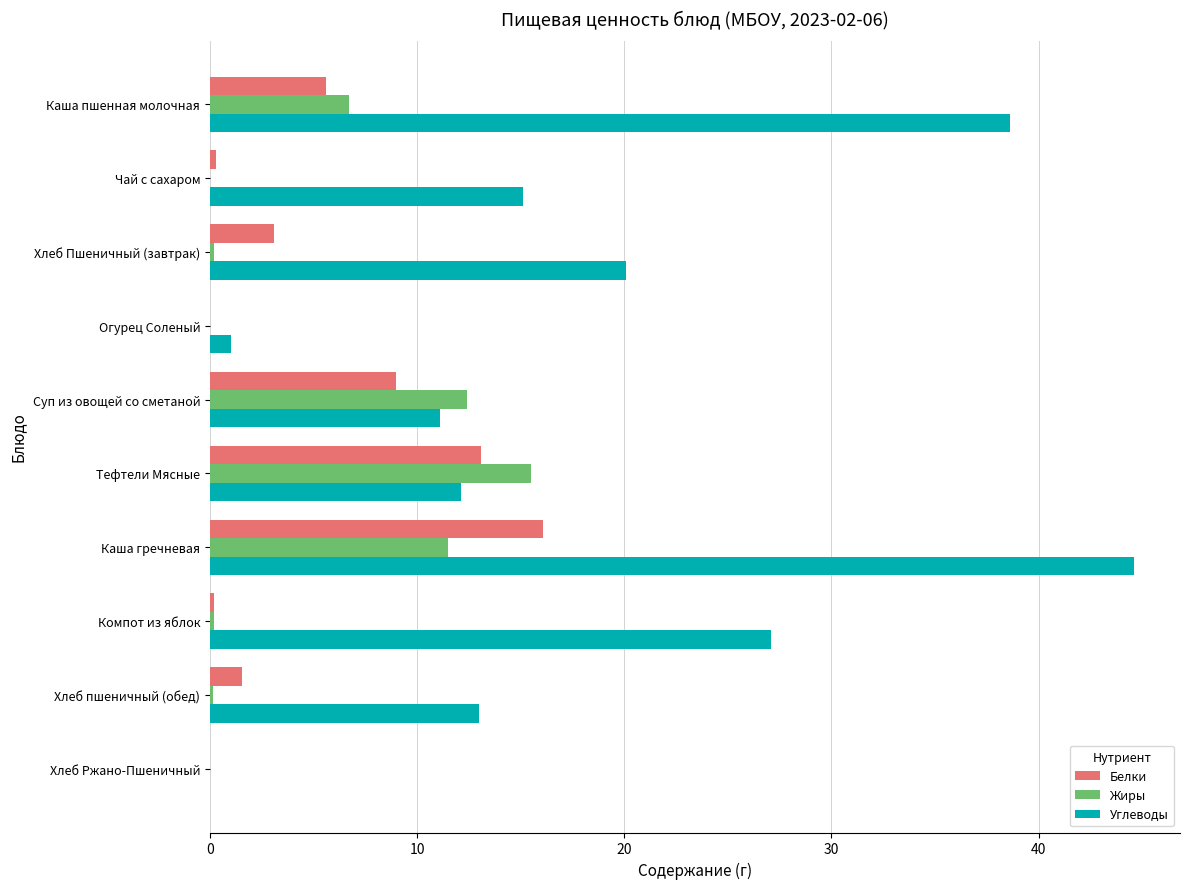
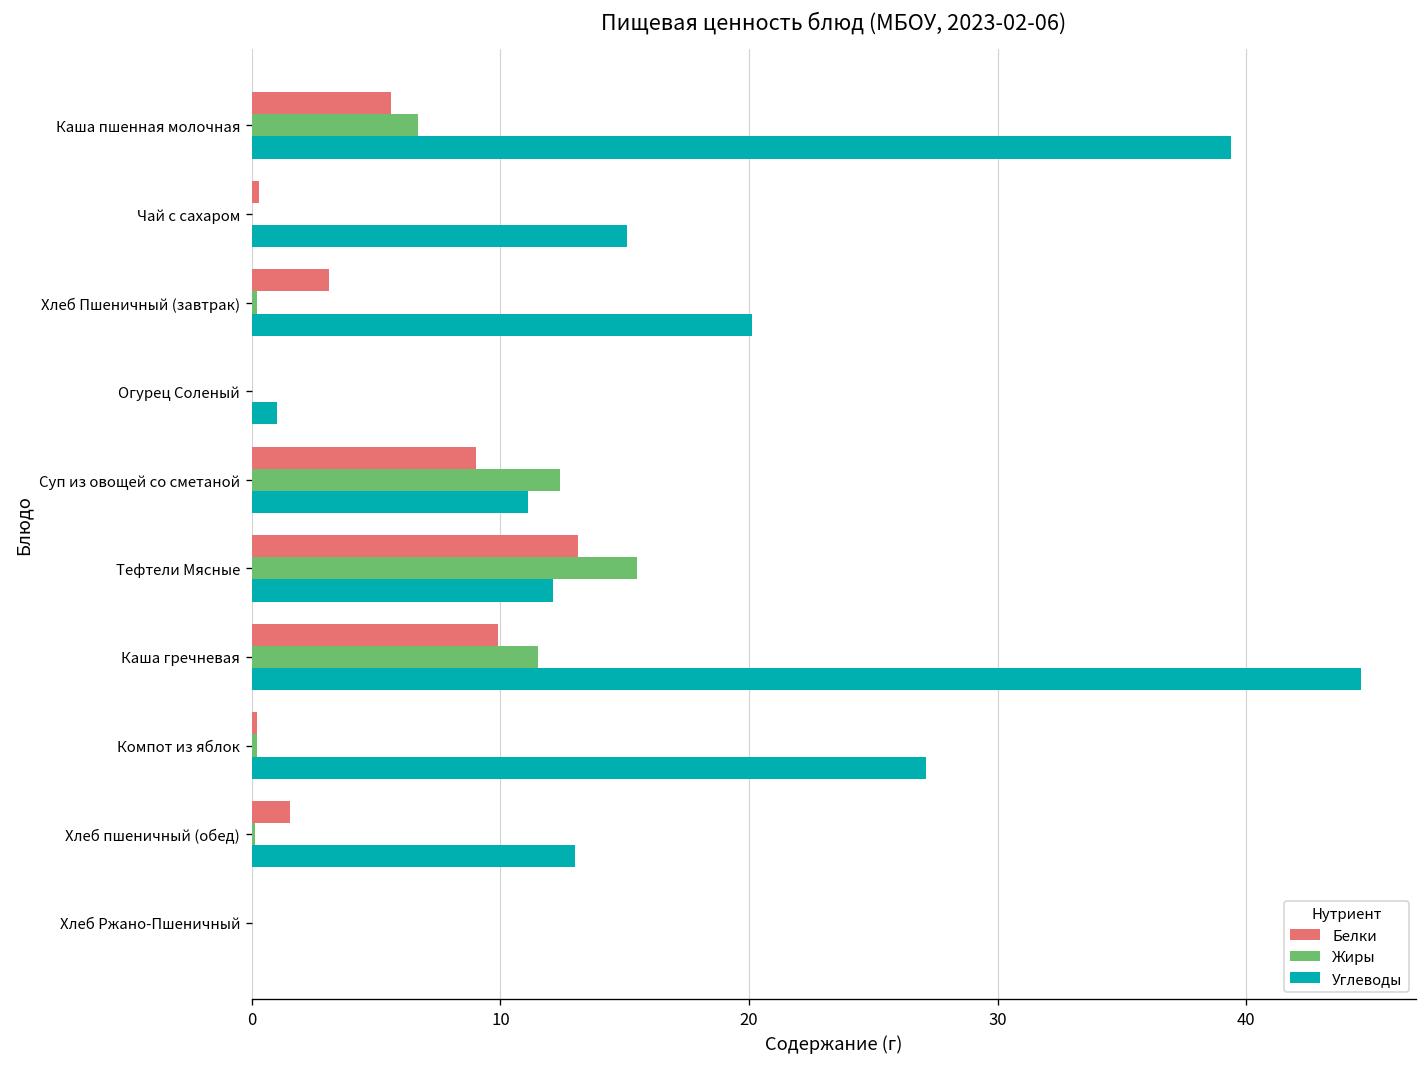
  {
    "Белки": {
      "Каша пшенная молочная": 5.6,
      "Чай с сахаром": 0.3,
      "Хлеб Пшеничный (завтрак)": 3.1,
      "Огурец Соленый": 0.0,
      "Суп из овощей со сметаной": 9.0,
      "Тефтели Мясные": 13.1,
-     "Каша гречневая": 16.1,
+     "Каша гречневая": 9.9,
      "Компот из яблок": 0.2,
      "Хлеб пшеничный (обед)": 1.5,
      "Хлеб Ржано-Пшеничный": 0.0
    },
    "Жиры": {
      "Каша пшенная молочная": 6.7,
      "Чай с сахаром": 0.0,
      "Хлеб Пшеничный (завтрак)": 0.2,
      "Огурец Соленый": 0.0,
      "Суп из овощей со сметаной": 12.4,
      "Тефтели Мясные": 15.5,
      "Каша гречневая": 11.5,
      "Компот из яблок": 0.2,
      "Хлеб пшеничный (обед)": 0.1,
      "Хлеб Ржано-Пшеничный": 0.0
    },
    "Углеводы": {
-     "Каша пшенная молочная": 38.6,
+     "Каша пшенная молочная": 39.4,
      "Чай с сахаром": 15.1,
      "Хлеб Пшеничный (завтрак)": 20.1,
      "Огурец Соленый": 1.0,
      "Суп из овощей со сметаной": 11.1,
      "Тефтели Мясные": 12.1,
      "Каша гречневая": 44.6,
      "Компот из яблок": 27.1,
      "Хлеб пшеничный (обед)": 13.0,
      "Хлеб Ржано-Пшеничный": 0.0
    }
  }
